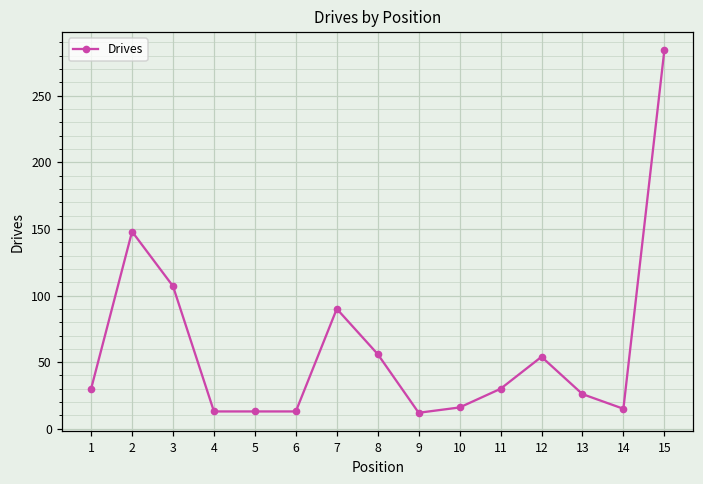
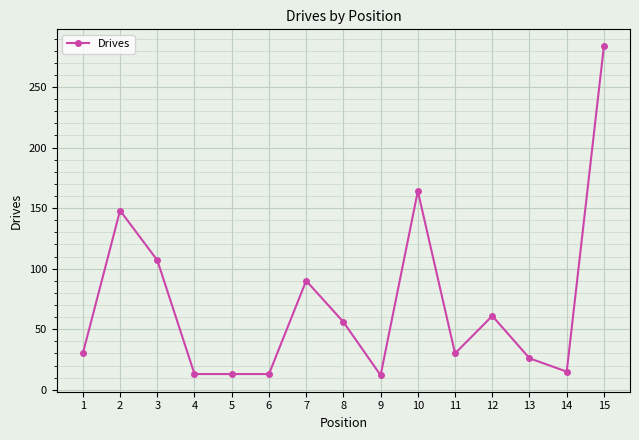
  {
    "1": 30,
    "2": 148,
    "3": 107,
    "4": 13,
    "5": 13,
    "6": 13,
    "7": 90,
    "8": 56,
    "9": 12,
-   "10": 16,
+   "10": 164,
    "11": 30,
-   "12": 54,
+   "12": 61,
    "13": 26,
    "14": 15,
    "15": 284
  }
